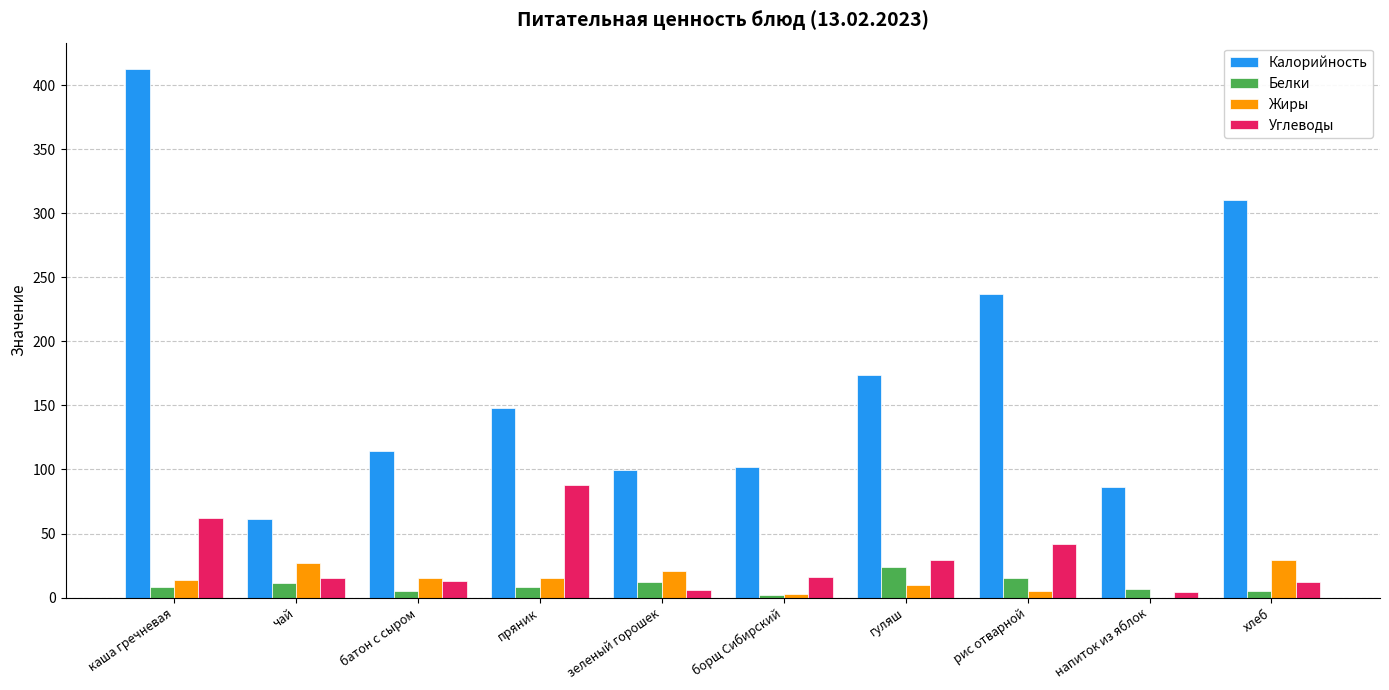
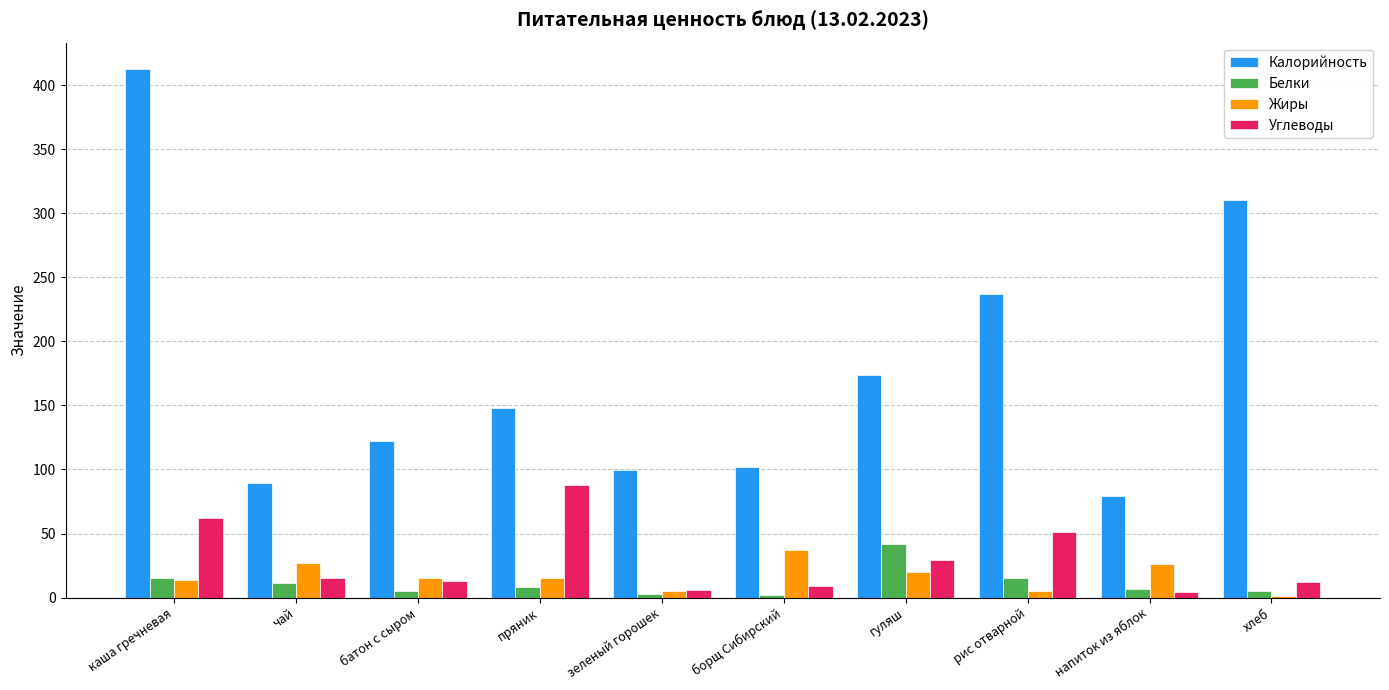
  {
    "Калорийность": {
      "каша гречневая": 413,
-     "чай": 61,
-     "батон с сыром": 114,
+     "чай": 90,
+     "батон с сыром": 122,
      "пряник": 148,
      "зеленый горошек": 100,
      "борщ Сибирский": 102,
      "гуляш": 174,
      "рис отварной": 237,
-     "напиток из яблок": 87,
+     "напиток из яблок": 79,
      "хлеб": 310
    },
    "Белки": {
-     "каша гречневая": 8,
+     "каша гречневая": 15,
      "чай": 11,
      "батон с сыром": 5,
      "пряник": 8,
-     "зеленый горошек": 12,
+     "зеленый горошек": 3,
      "борщ Сибирский": 2,
-     "гуляш": 24,
+     "гуляш": 42,
      "рис отварной": 15,
      "напиток из яблок": 7,
      "хлеб": 5
    },
    "Жиры": {
      "каша гречневая": 14,
      "чай": 27,
      "батон с сыром": 15,
      "пряник": 15,
-     "зеленый горошек": 21,
-     "борщ Сибирский": 3,
-     "гуляш": 10,
+     "зеленый горошек": 5,
+     "борщ Сибирский": 37,
+     "гуляш": 20,
      "рис отварной": 5,
-     "напиток из яблок": 0,
-     "хлеб": 29
+     "напиток из яблок": 26,
+     "хлеб": 1
    },
    "Углеводы": {
      "каша гречневая": 62,
      "чай": 15,
      "батон с сыром": 13,
      "пряник": 88,
      "зеленый горошек": 6,
-     "борщ Сибирский": 16,
+     "борщ Сибирский": 9,
      "гуляш": 29,
-     "рис отварной": 42,
+     "рис отварной": 51,
      "напиток из яблок": 4,
      "хлеб": 12
    }
  }
